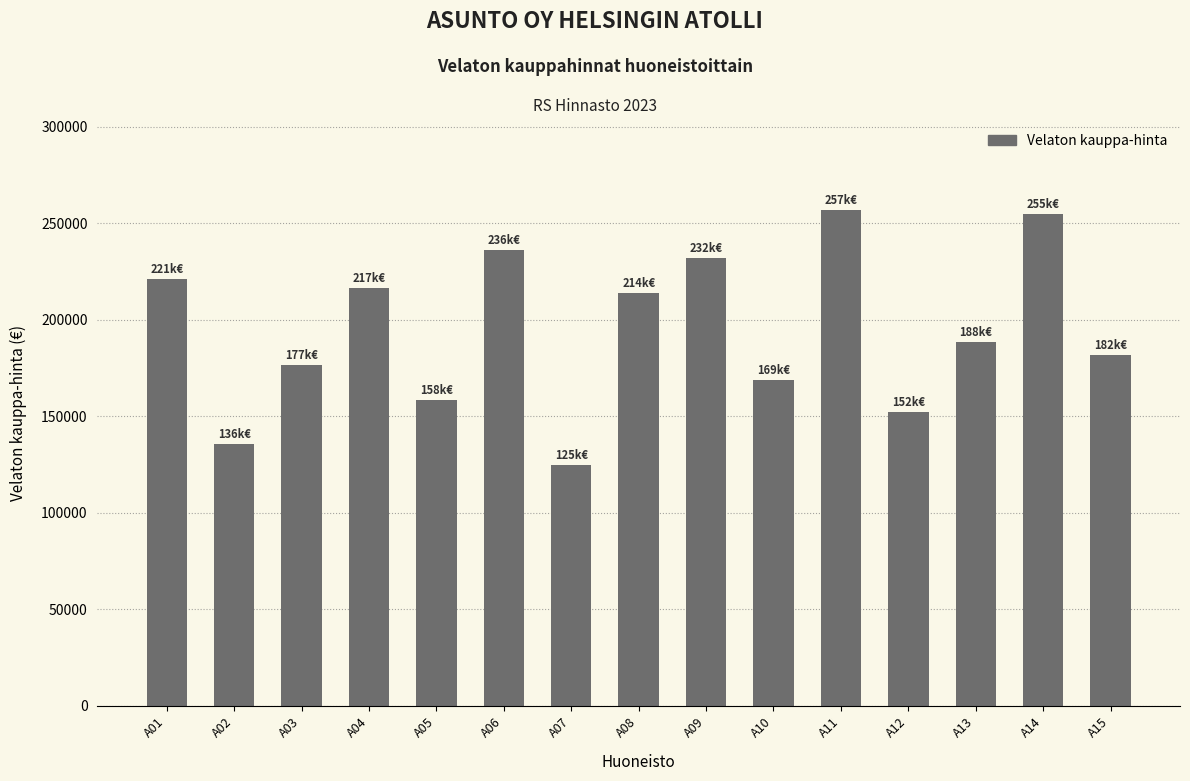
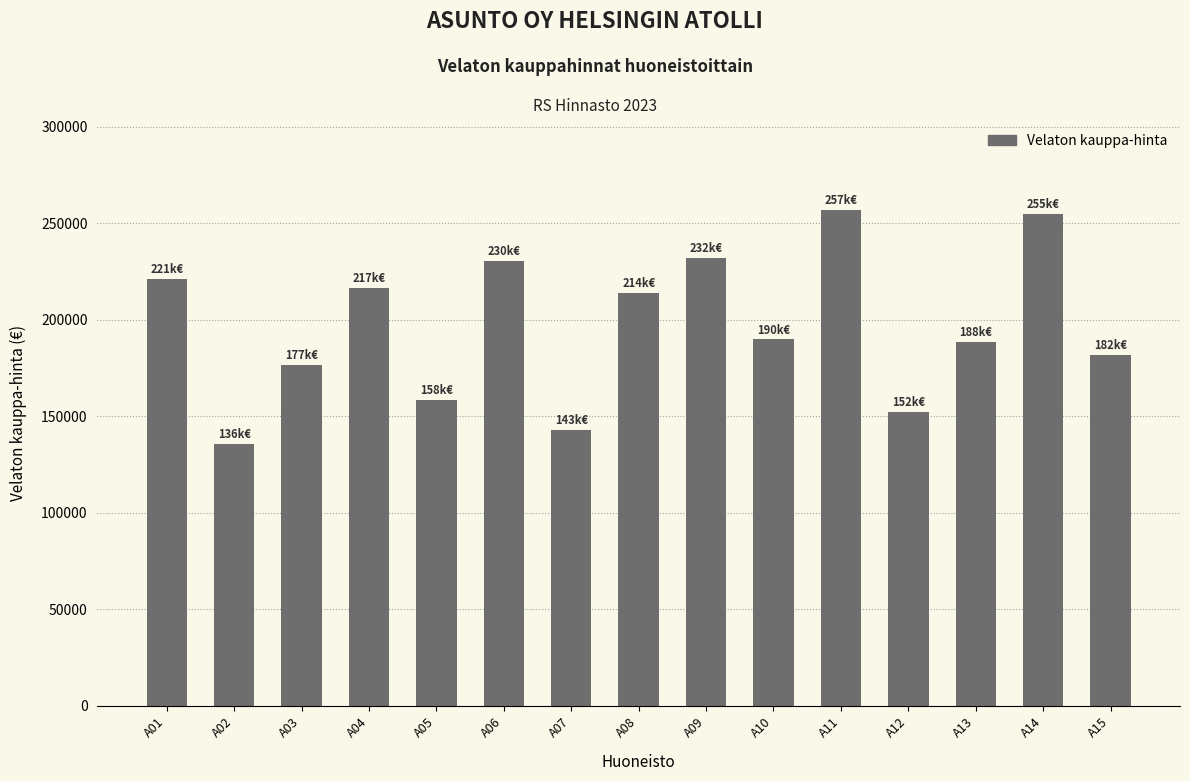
  {
    "A01": "221k€",
    "A02": "136k€",
    "A03": "177k€",
    "A04": "217k€",
    "A05": "158k€",
-   "A06": "236k€",
-   "A07": "125k€",
+   "A06": "230k€",
+   "A07": "143k€",
    "A08": "214k€",
    "A09": "232k€",
-   "A10": "169k€",
+   "A10": "190k€",
    "A11": "257k€",
    "A12": "152k€",
    "A13": "188k€",
    "A14": "255k€",
    "A15": "182k€"
  }
